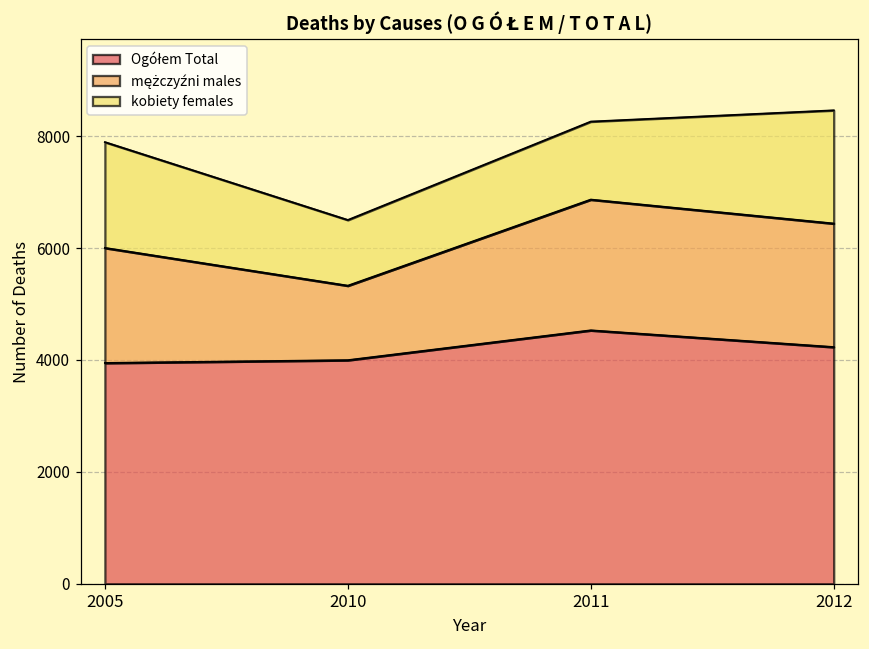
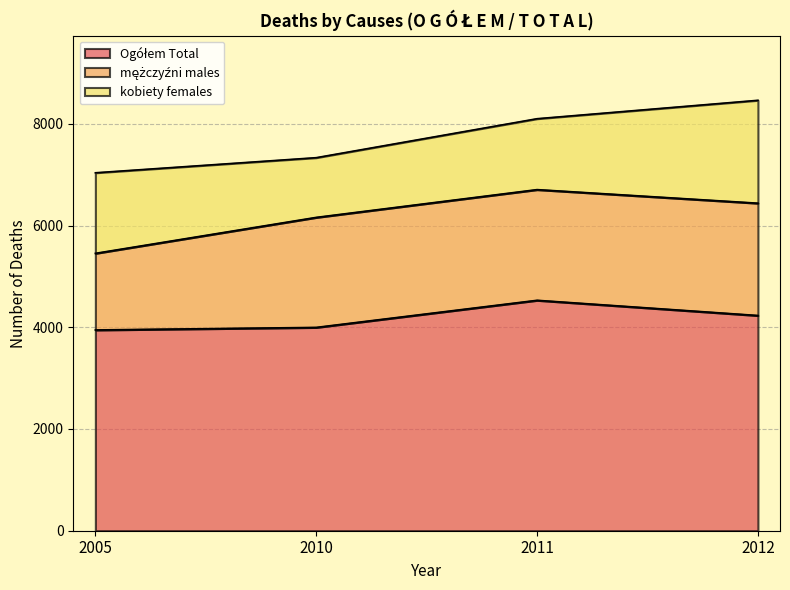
  {
    "Ogółem Total": {
      "2005": 3900,
      "2010": 4000,
      "2011": 4500,
      "2012": 4200
    },
    "mężczyźni males": {
-     "2005": 2100,
-     "2010": 1300,
-     "2011": 2300,
+     "2005": 1500,
+     "2010": 2200,
+     "2011": 2200,
      "2012": 2200
    },
    "kobiety females": {
-     "2005": 1900,
+     "2005": 1600,
      "2010": 1200,
      "2011": 1400,
      "2012": 2000
    }
  }
